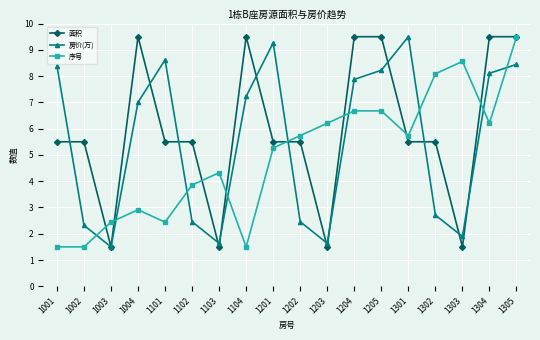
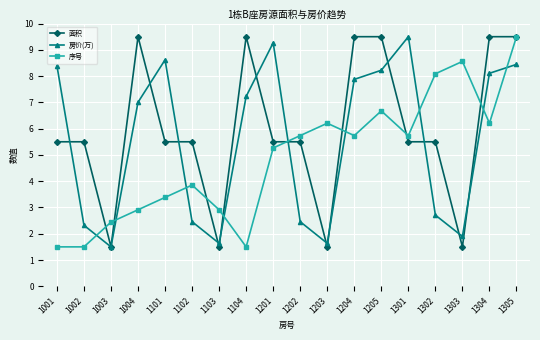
  {
    "序号": {
      "1001": 1.5,
      "1002": 1.5,
      "1003": 2.4,
      "1004": 2.9,
-     "1101": 2.4,
+     "1101": 3.4,
      "1102": 3.9,
-     "1103": 4.3,
+     "1103": 2.9,
      "1104": 1.5,
      "1201": 5.3,
      "1202": 5.7,
      "1203": 6.2,
-     "1204": 6.7,
+     "1204": 5.7,
      "1205": 6.7,
      "1301": 5.7,
      "1302": 8.1,
      "1303": 8.6,
      "1304": 6.2
    }
  }
